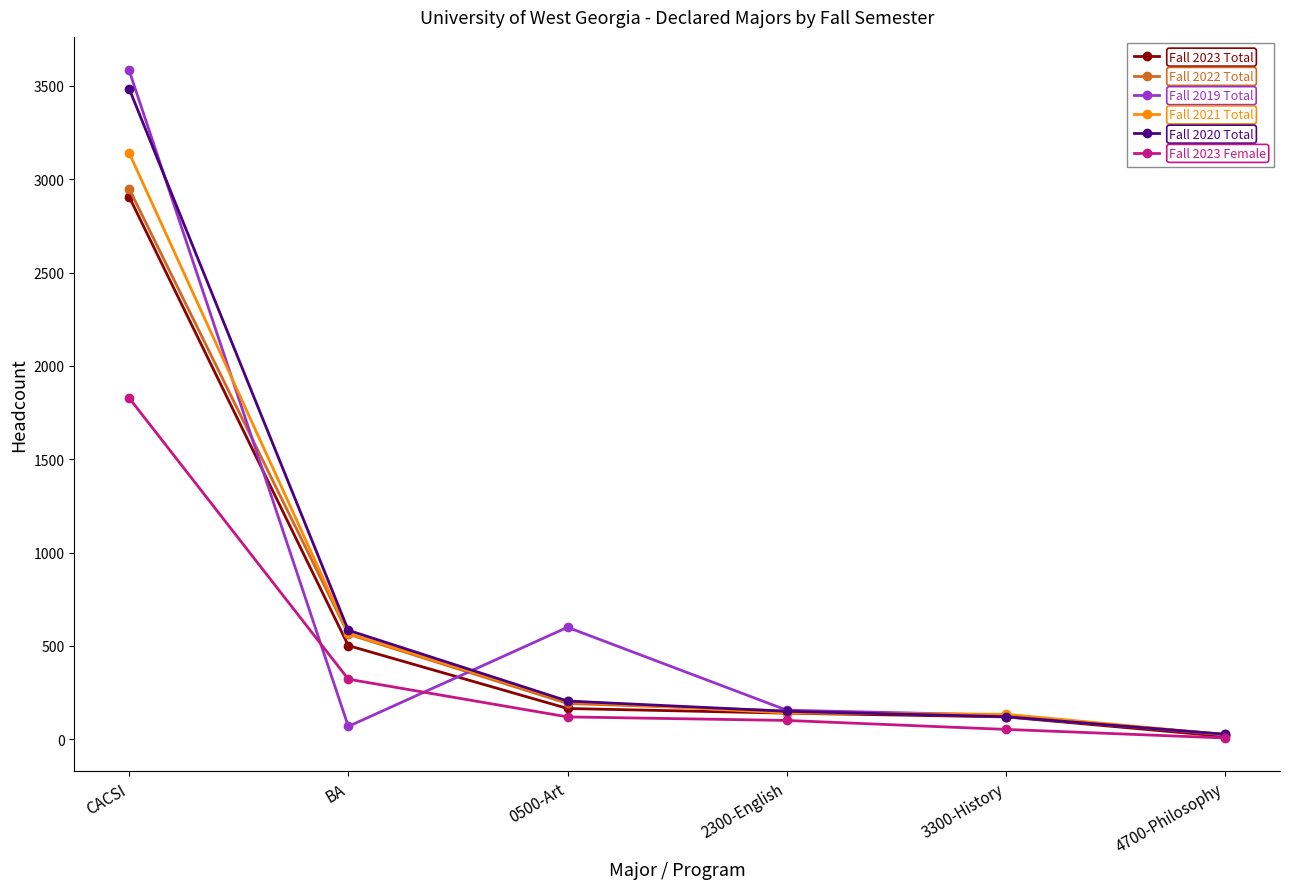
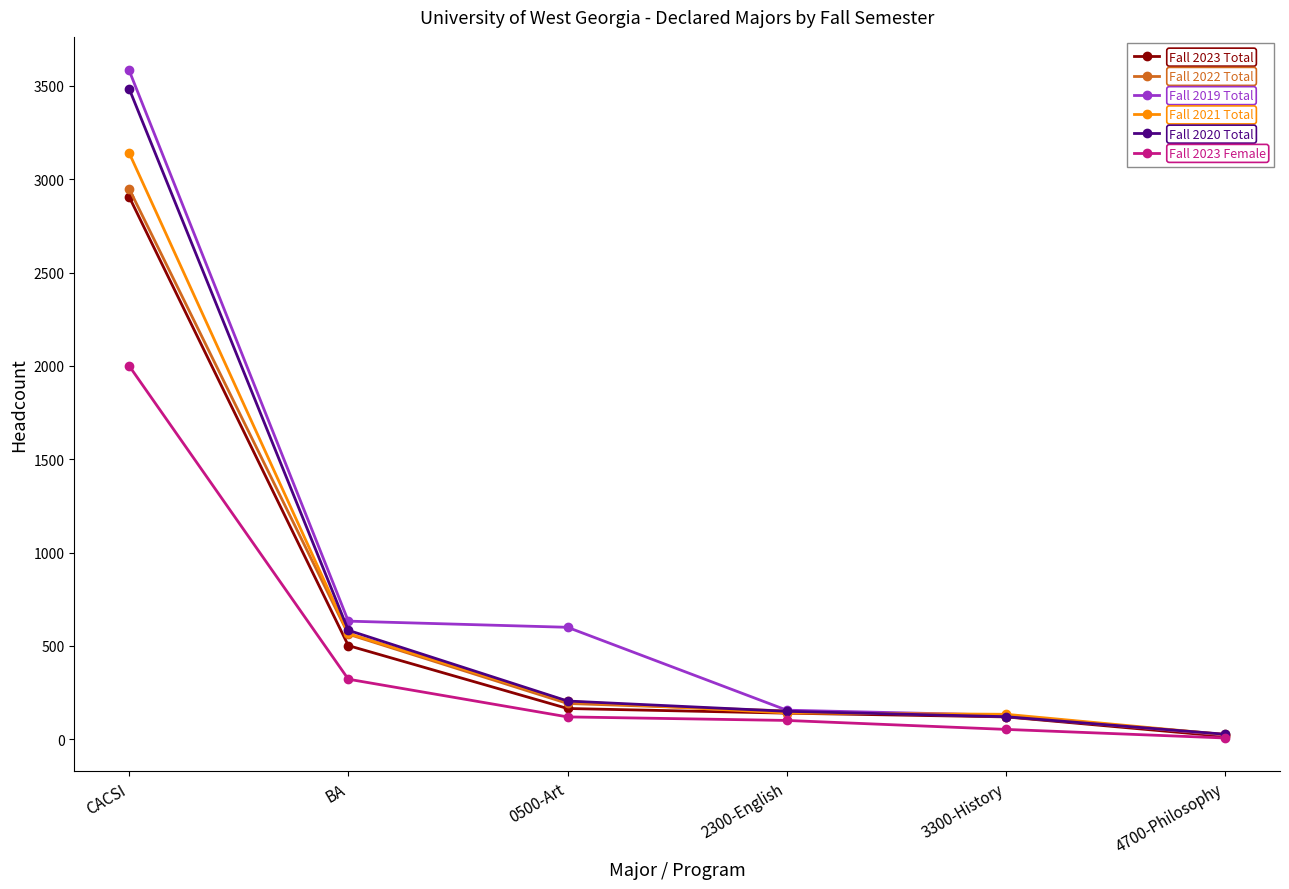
  {
    "Fall 2023 Total": {
      "CACSI": 2910,
      "BA": 500,
      "0500-Art": 170
    },
    "Fall 2022 Total": {
      "CACSI": 2950
    },
    "Fall 2019 Total": {
      "CACSI": 3580,
-     "BA": 70,
+     "BA": 630,
      "0500-Art": 600
    },
    "Fall 2021 Total": {
      "CACSI": 3140
    },
    "Fall 2020 Total": {
      "CACSI": 3490,
      "BA": 580
    },
    "Fall 2023 Female": {
-     "CACSI": 1830,
+     "CACSI": 2000,
      "BA": 320,
      "0500-Art": 120,
      "2300-English": 100,
      "3300-History": 50
    }
  }
